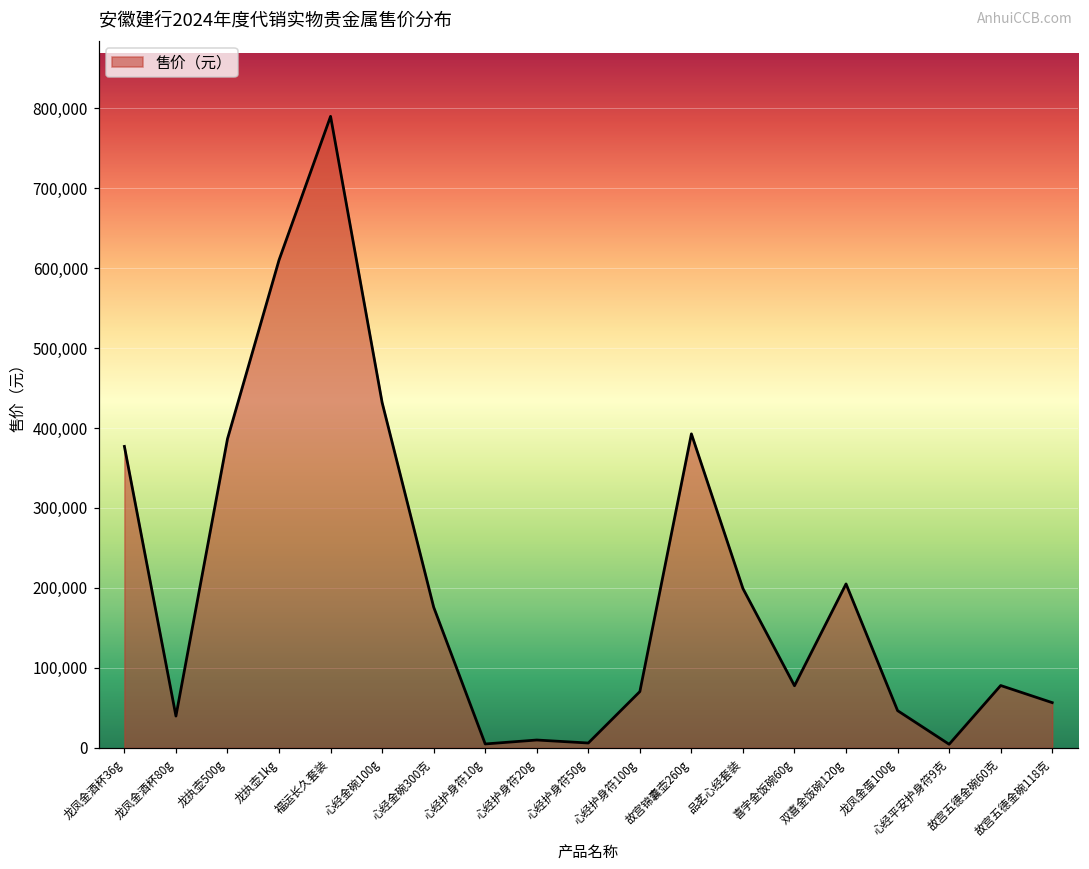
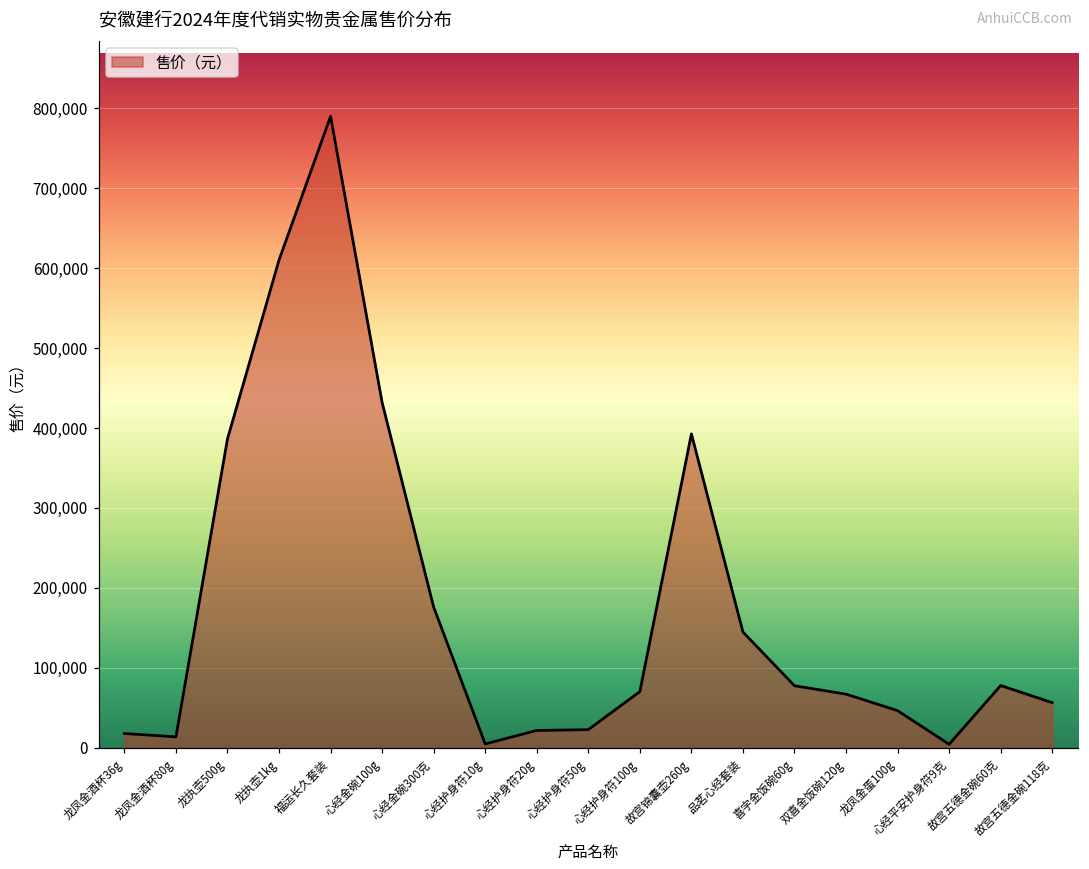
  {
-   "龙凤金酒杯36g": "380,000",
-   "龙凤金酒杯80g": "40,000",
+   "龙凤金酒杯36g": "20,000",
+   "龙凤金酒杯80g": "10,000",
    "龙执壶500g": "390,000",
    "龙执壶1kg": "610,000",
    "福运长久套装": "790,000",
    "心经金碗100g": "430,000",
    "心经金碗300克": "180,000",
    "心经护身符10g": "0",
-   "心经护身符20g": "10,000",
-   "心经护身符50g": "10,000",
+   "心经护身符20g": "20,000",
+   "心经护身符50g": "20,000",
    "心经护身符100g": "70,000",
    "故宫锦囊壶260g": "390,000",
-   "品茗心经套装": "200,000",
+   "品茗心经套装": "140,000",
    "喜字金饭碗60g": "80,000",
-   "双喜金饭碗120g": "210,000",
+   "双喜金饭碗120g": "70,000",
    "龙凤金蛋100g": "50,000",
    "心经平安护身符9克": "0",
    "故宫五德金碗60克": "80,000",
    "故宫五德金碗118克": "60,000"
  }
